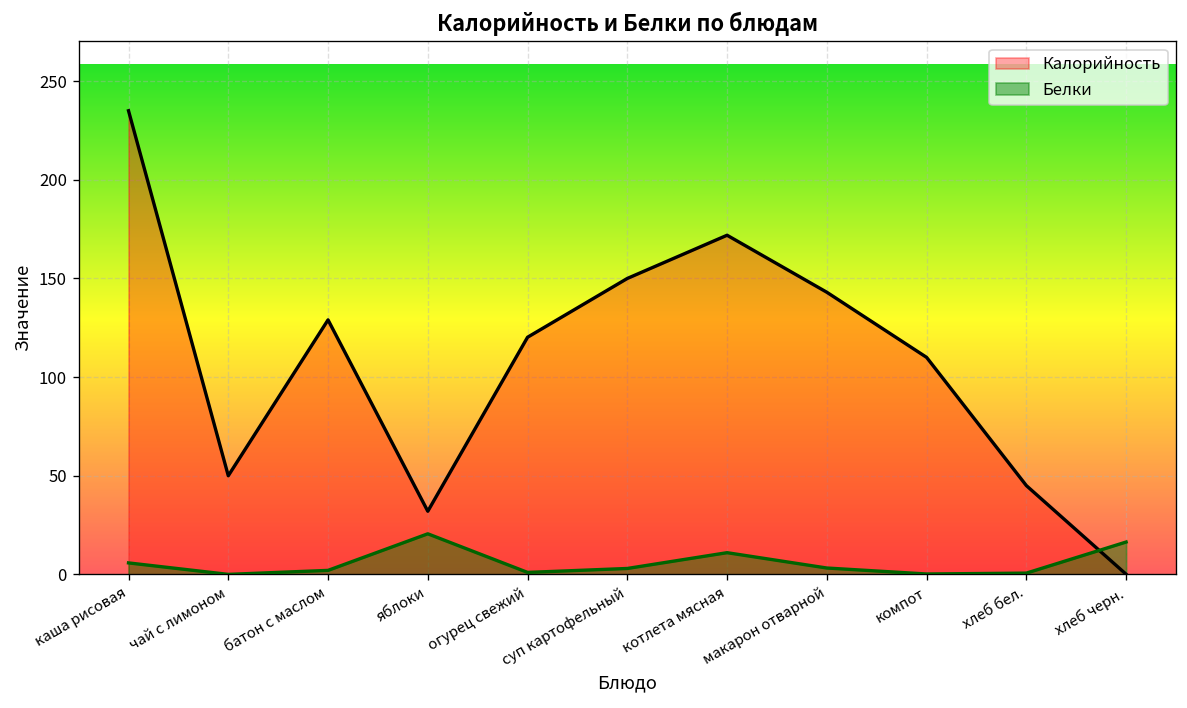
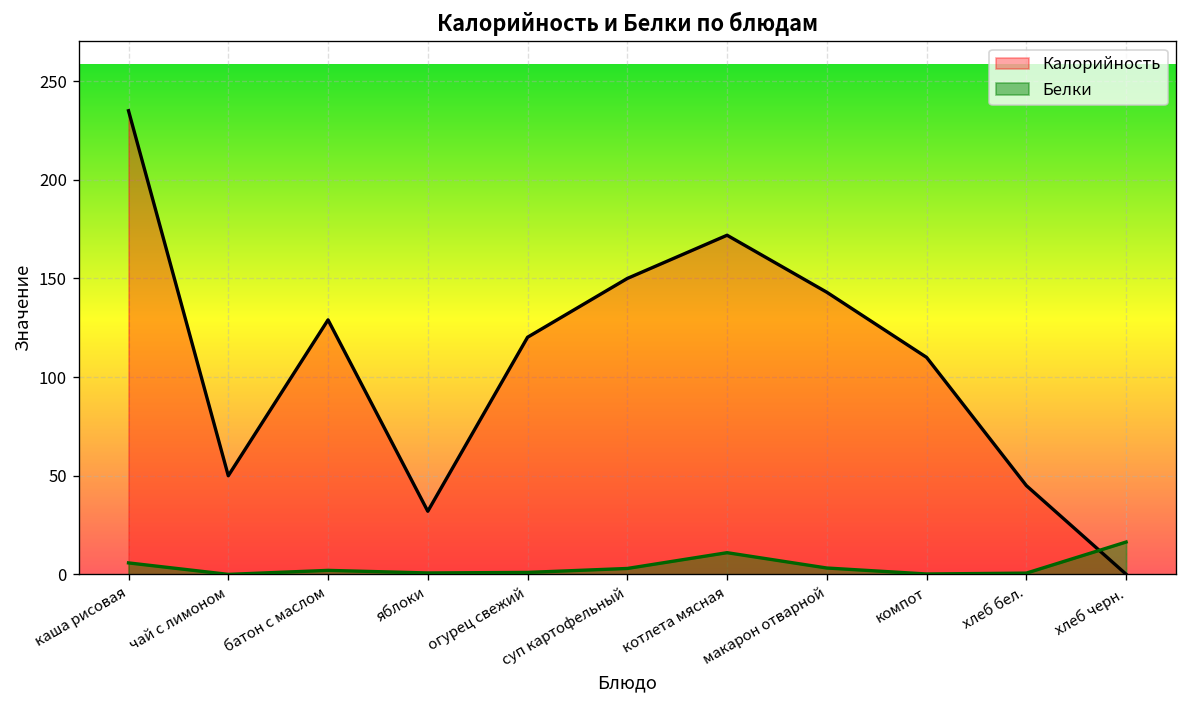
  {
    "Калорийность": {
      "каша рисовая": 235,
      "чай с лимоном": 50,
      "батон с маслом": 129,
      "яблоки": 32,
      "огурец свежий": 120,
      "суп картофельный": 150,
      "котлета мясная": 172,
      "макарон отварной": 143,
      "компот": 110,
      "хлеб бел.": 45,
      "хлеб черн.": 0
    },
    "Белки": {
      "каша рисовая": 6,
      "чай с лимоном": 0,
      "батон с маслом": 2,
-     "яблоки": 21,
+     "яблоки": 1,
      "огурец свежий": 1,
      "суп картофельный": 3,
      "котлета мясная": 11,
      "макарон отварной": 3,
      "компот": 0,
      "хлеб бел.": 1,
      "хлеб черн.": 16
    }
  }
